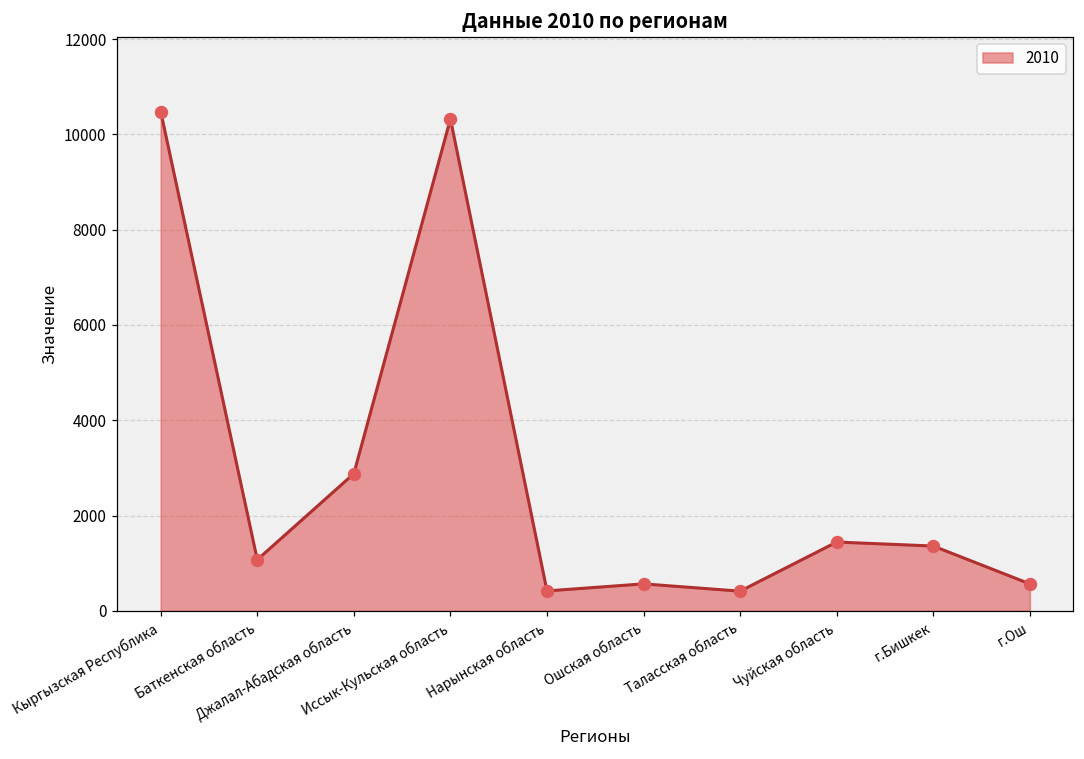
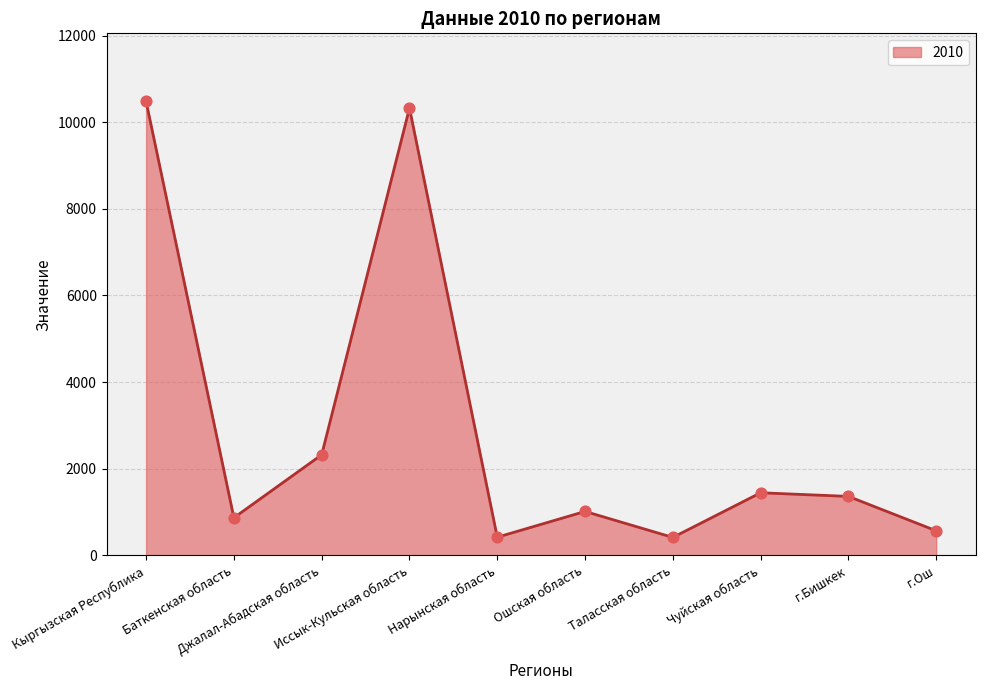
  {
    "Кыргызская Республика": 10500,
-   "Баткенская область": 1100,
-   "Джалал-Абадская область": 2900,
+   "Баткенская область": 900,
+   "Джалал-Абадская область": 2300,
    "Иссык-Кульская область": 10300,
    "Нарынская область": 400,
-   "Ошская область": 600,
+   "Ошская область": 1000,
    "Таласская область": 400,
    "Чуйская область": 1400,
    "г.Бишкек": 1400,
    "г.Ош": 600
  }
